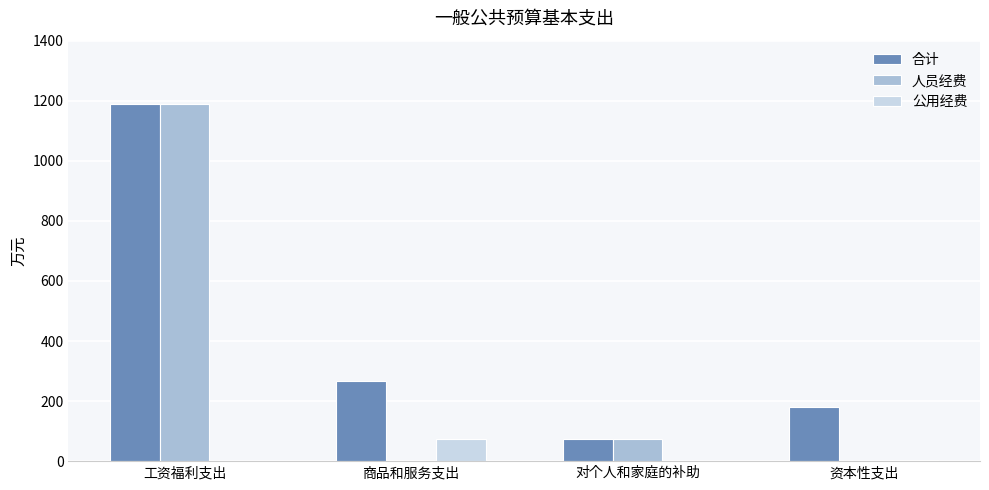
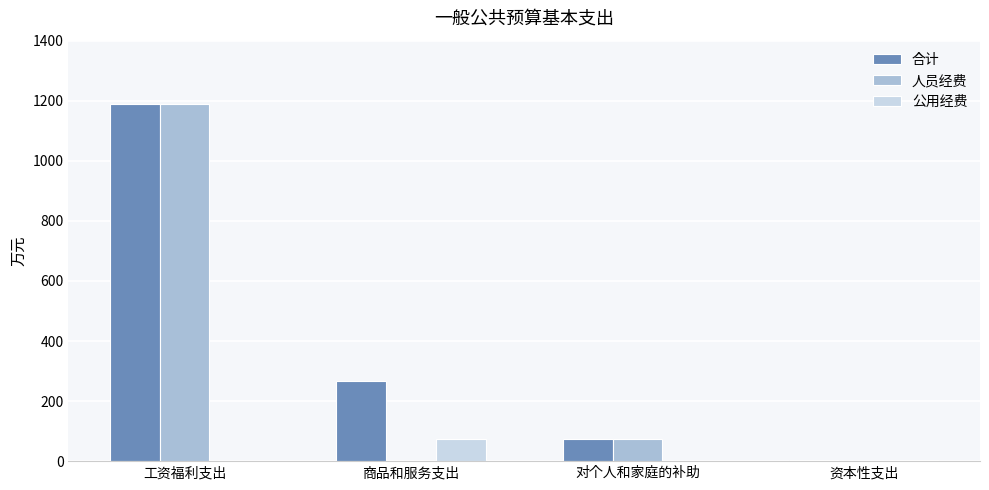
  {
    "合计": {
      "工资福利支出": 1190,
      "商品和服务支出": 270,
      "对个人和家庭的补助": 70,
-     "资本性支出": 180
+     "资本性支出": 0
    }
  }
